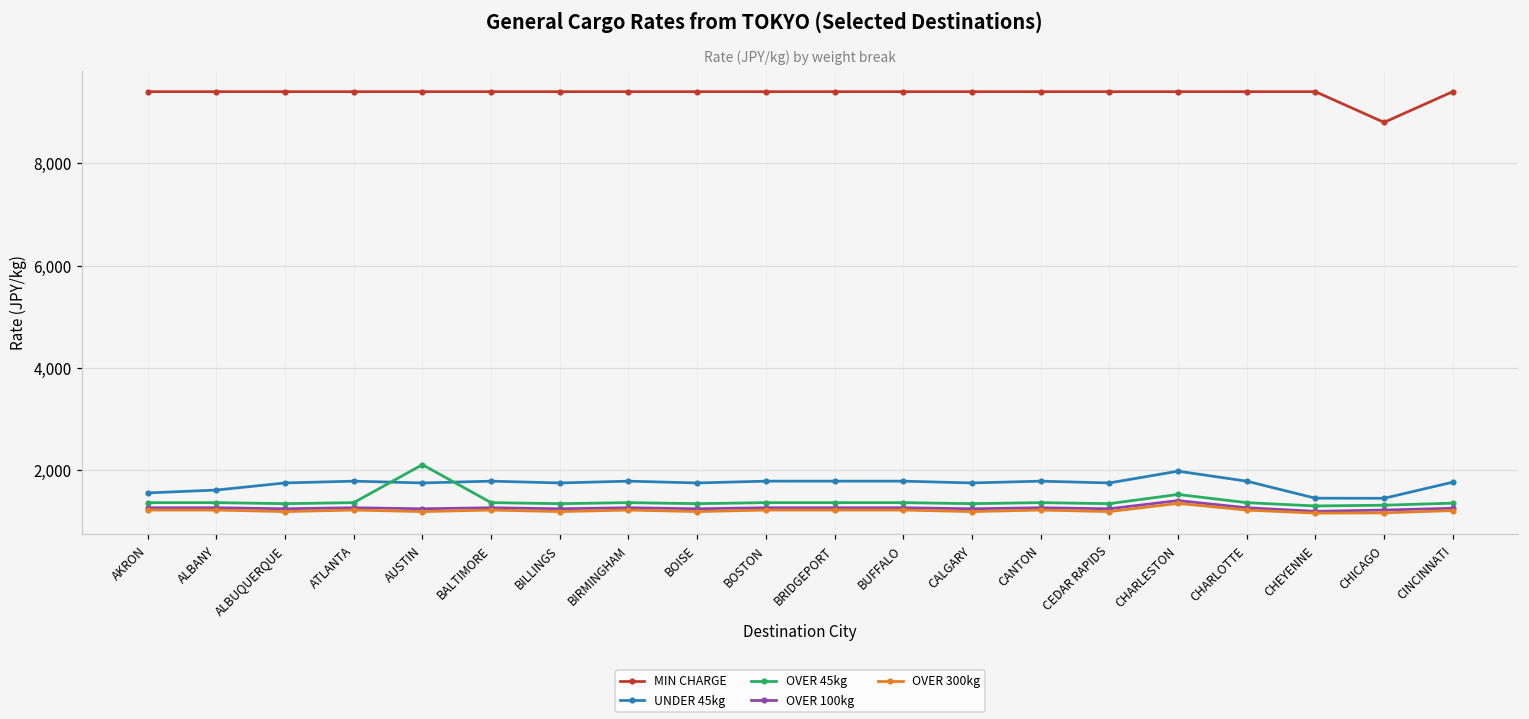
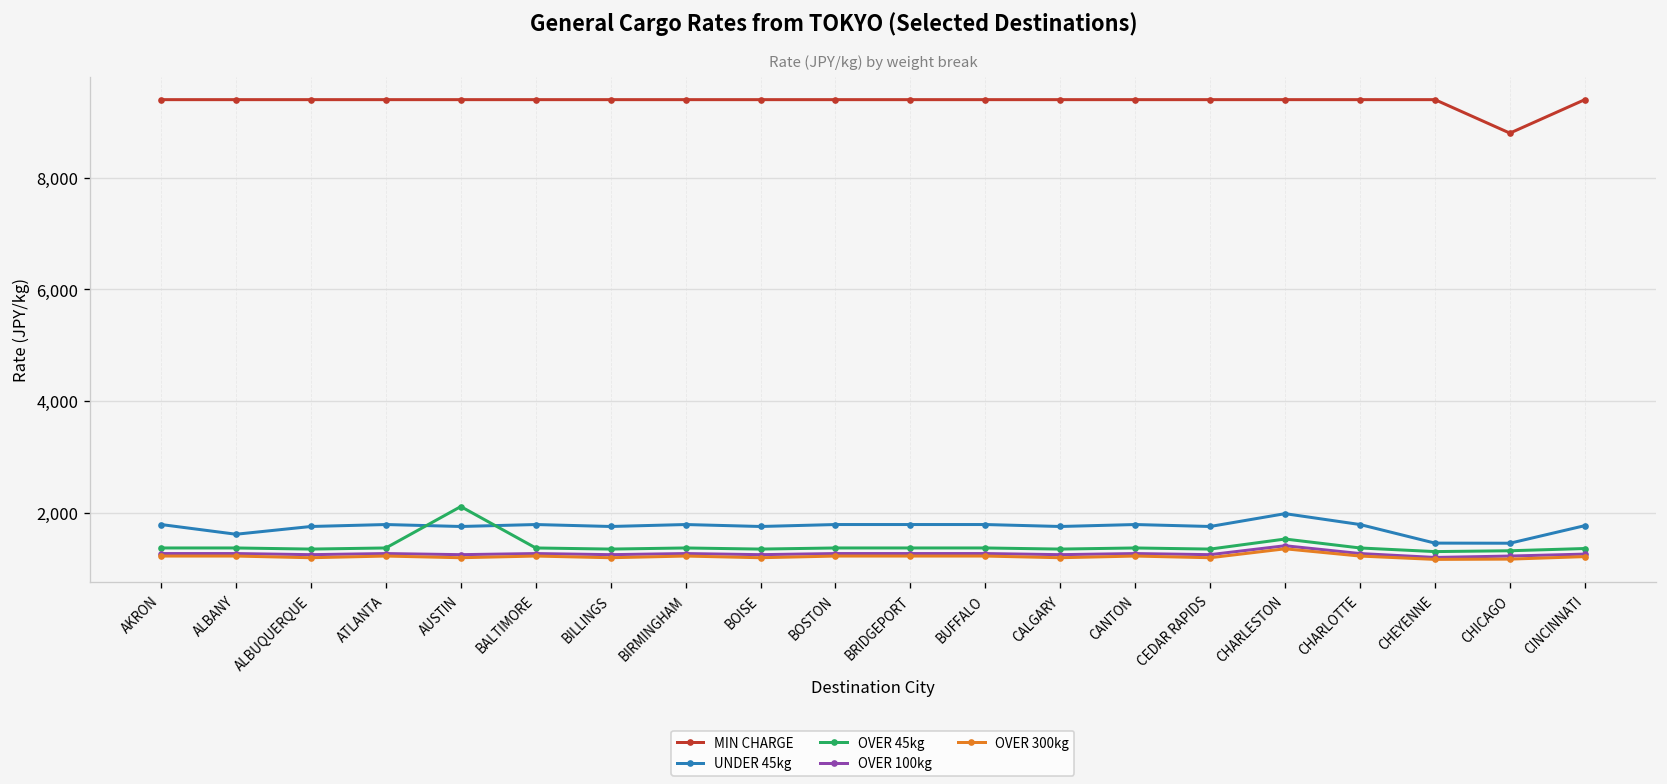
  {
    "MIN CHARGE": {
      "AKRON": "9,400",
      "ALBANY": "9,400",
      "ALBUQUERQUE": "9,400",
      "ATLANTA": "9,400",
      "AUSTIN": "9,400",
      "BALTIMORE": "9,400",
      "BILLINGS": "9,400",
      "BIRMINGHAM": "9,400",
      "BOISE": "9,400",
      "BOSTON": "9,400",
      "BRIDGEPORT": "9,400",
      "BUFFALO": "9,400",
      "CALGARY": "9,400",
      "CANTON": "9,400",
      "CEDAR RAPIDS": "9,400",
      "CHARLESTON": "9,400",
      "CHARLOTTE": "9,400",
      "CHEYENNE": "9,400",
      "CHICAGO": "8,800",
      "CINCINNATI": "9,400"
    },
    "UNDER 45kg": {
-     "AKRON": "1,600",
+     "AKRON": "1,800",
      "ALBANY": "1,600",
      "ALBUQUERQUE": "1,800",
      "ATLANTA": "1,800",
      "AUSTIN": "1,800",
      "BALTIMORE": "1,800",
      "BILLINGS": "1,800",
      "BIRMINGHAM": "1,800",
      "BOISE": "1,800",
      "BOSTON": "1,800",
      "BRIDGEPORT": "1,800",
      "BUFFALO": "1,800",
      "CALGARY": "1,800",
      "CANTON": "1,800",
      "CEDAR RAPIDS": "1,800",
      "CHARLESTON": "2,000",
      "CHARLOTTE": "1,800",
      "CHEYENNE": "1,500",
      "CHICAGO": "1,500",
      "CINCINNATI": "1,800"
    },
    "OVER 45kg": {
      "AKRON": "1,400",
      "ALBANY": "1,400",
      "ALBUQUERQUE": "1,300",
      "ATLANTA": "1,400",
      "AUSTIN": "2,100",
      "BALTIMORE": "1,400",
      "BILLINGS": "1,300",
      "BIRMINGHAM": "1,400",
      "BOISE": "1,300",
      "BOSTON": "1,400",
      "BRIDGEPORT": "1,400",
      "BUFFALO": "1,400",
      "CALGARY": "1,300",
      "CANTON": "1,400",
      "CEDAR RAPIDS": "1,300",
      "CHARLESTON": "1,500",
      "CHARLOTTE": "1,400",
      "CHEYENNE": "1,300",
      "CHICAGO": "1,300",
      "CINCINNATI": "1,400"
    }
  }
